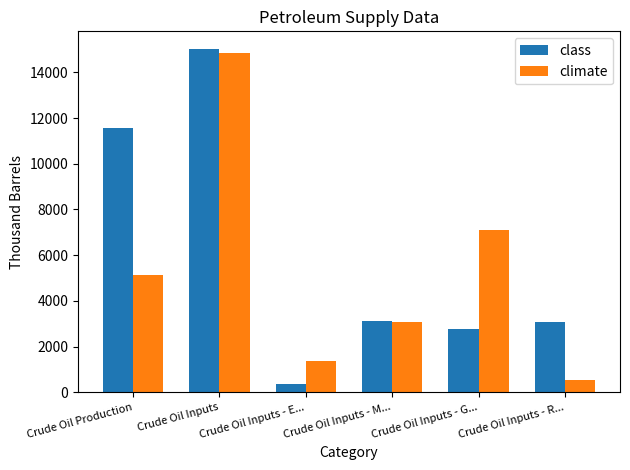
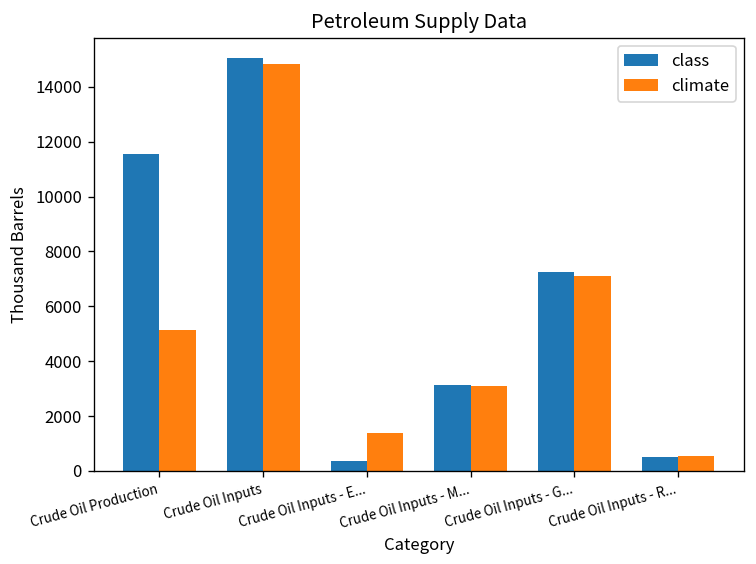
  {
    "class": {
      "Crude Oil Production": 11600,
      "Crude Oil Inputs": 15000,
      "Crude Oil Inputs - E...": 400,
      "Crude Oil Inputs - M...": 3100,
-     "Crude Oil Inputs - G...": 2800,
-     "Crude Oil Inputs - R...": 3100
+     "Crude Oil Inputs - G...": 7300,
+     "Crude Oil Inputs - R...": 500
    },
    "climate": {
      "Crude Oil Production": 5100,
      "Crude Oil Inputs": 14800,
      "Crude Oil Inputs - E...": 1400,
      "Crude Oil Inputs - M...": 3100,
      "Crude Oil Inputs - G...": 7100,
      "Crude Oil Inputs - R...": 500
    }
  }
